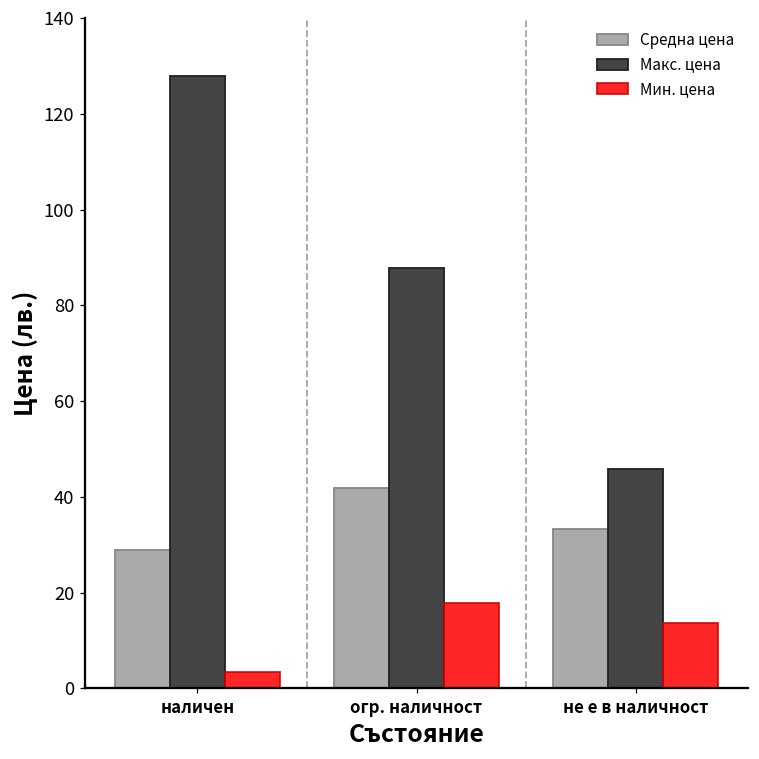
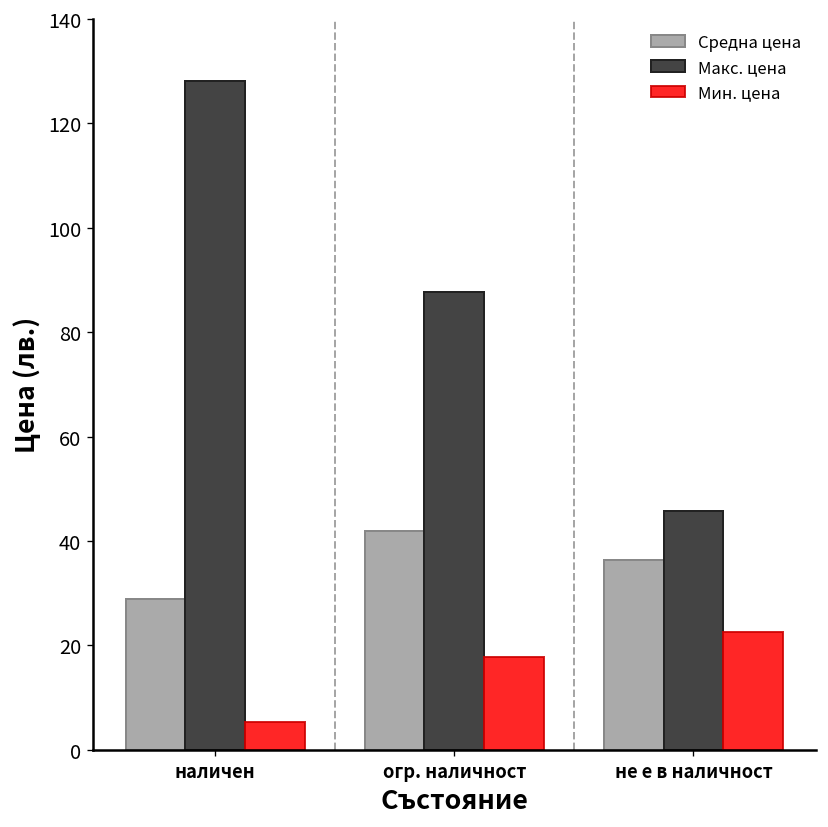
  {
    "Средна цена": {
      "наличен": 29,
      "огр. наличност": 42,
-     "не е в наличност": 33
+     "не е в наличност": 36
    },
    "Макс. цена": {
      "наличен": 128,
      "огр. наличност": 88,
      "не е в наличност": 46
    },
    "Мин. цена": {
-     "наличен": 3,
+     "наличен": 5,
      "огр. наличност": 18,
-     "не е в наличност": 14
+     "не е в наличност": 23
    }
  }
